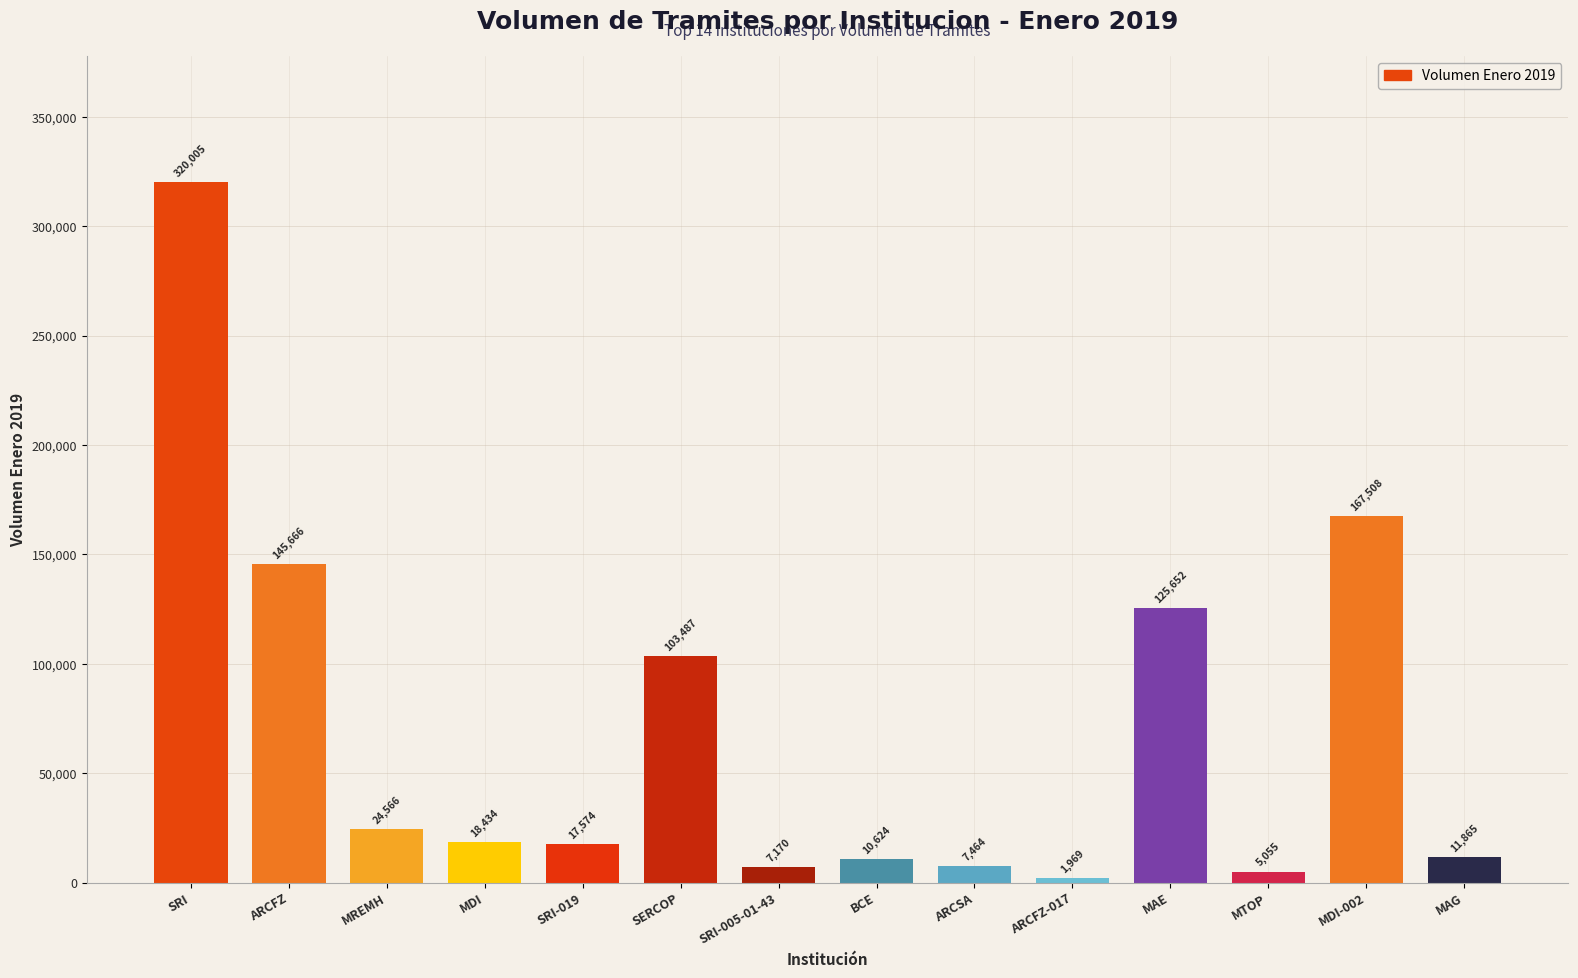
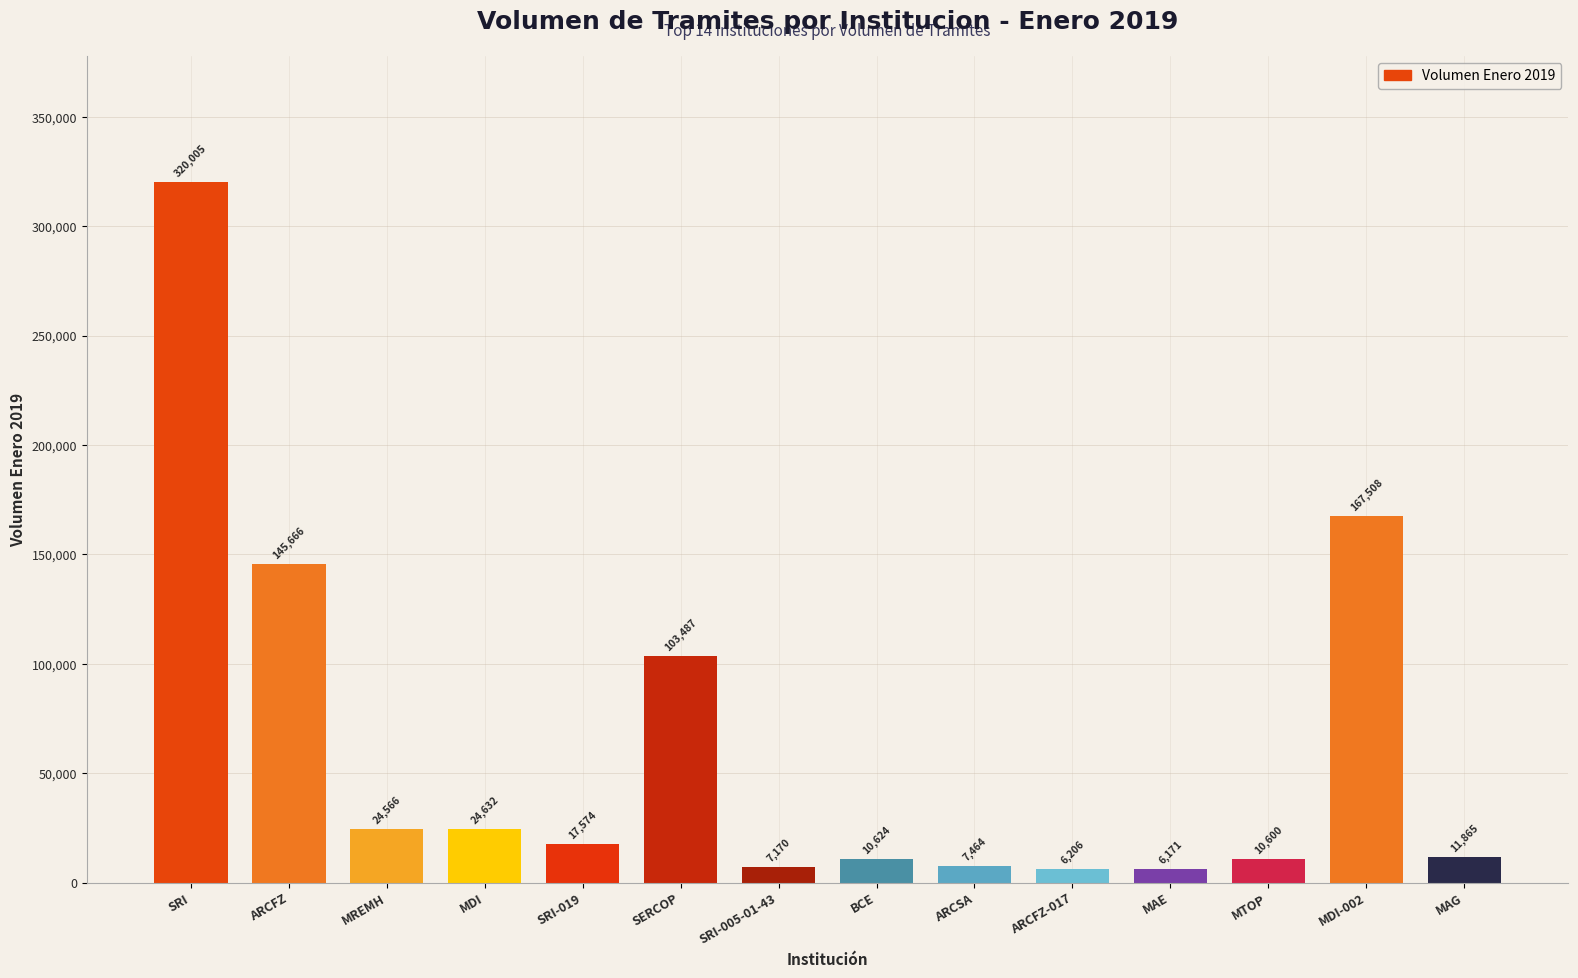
  {
    "SRI": "320,005",
    "ARCFZ": "145,666",
    "MREMH": "24,566",
-   "MDI": "18,434",
+   "MDI": "24,632",
    "SRI-019": "17,574",
    "SERCOP": "103,487",
    "SRI-005-01-43": "7,170",
    "BCE": "10,624",
    "ARCSA": "7,464",
-   "ARCFZ-017": "1,969",
-   "MAE": "125,652",
-   "MTOP": "5,055",
+   "ARCFZ-017": "6,206",
+   "MAE": "6,171",
+   "MTOP": "10,600",
    "MDI-002": "167,508",
    "MAG": "11,865"
  }
